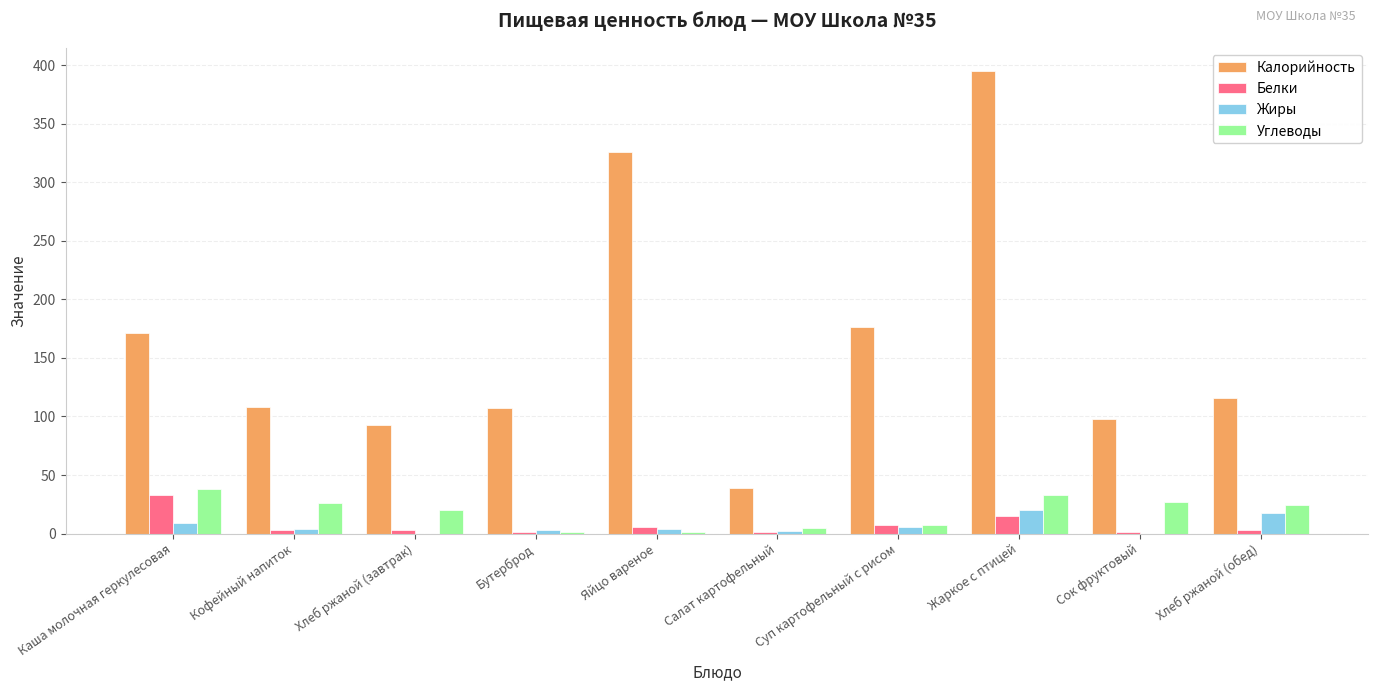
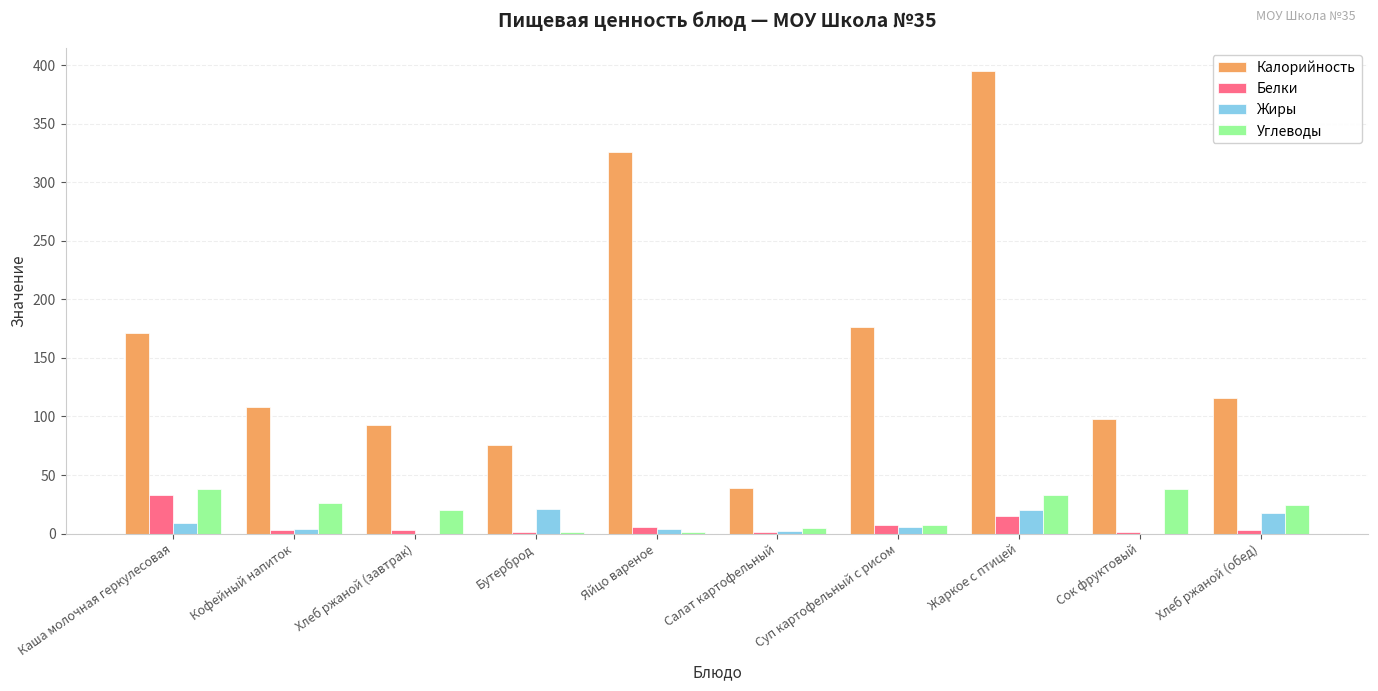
  {
    "Калорийность": {
      "Каша молочная геркулесовая": 171,
      "Кофейный напиток": 108,
      "Хлеб ржаной (завтрак)": 93,
-     "Бутерброд": 107,
+     "Бутерброд": 76,
      "Яйцо вареное": 326,
      "Салат картофельный": 39,
      "Суп картофельный с рисом": 176,
      "Жаркое с птицей": 395,
      "Сок фруктовый": 98,
      "Хлеб ржаной (обед)": 116
    },
    "Белки": {
      "Каша молочная геркулесовая": 33,
      "Кофейный напиток": 3,
      "Хлеб ржаной (завтрак)": 3,
      "Яйцо вареное": 6,
      "Суп картофельный с рисом": 7,
      "Жаркое с птицей": 15,
      "Хлеб ржаной (обед)": 3
    },
    "Жиры": {
      "Каша молочная геркулесовая": 9,
      "Кофейный напиток": 4,
      "Хлеб ржаной (завтрак)": 0,
-     "Бутерброд": 3,
+     "Бутерброд": 21,
      "Яйцо вареное": 4,
      "Суп картофельный с рисом": 6,
      "Жаркое с птицей": 20,
      "Сок фруктовый": 0,
      "Хлеб ржаной (обед)": 18
    },
    "Углеводы": {
      "Каша молочная геркулесовая": 38,
      "Кофейный напиток": 26,
      "Хлеб ржаной (завтрак)": 20,
      "Салат картофельный": 5,
      "Суп картофельный с рисом": 7,
      "Жаркое с птицей": 33,
-     "Сок фруктовый": 27,
+     "Сок фруктовый": 38,
      "Хлеб ржаной (обед)": 24
    }
  }
